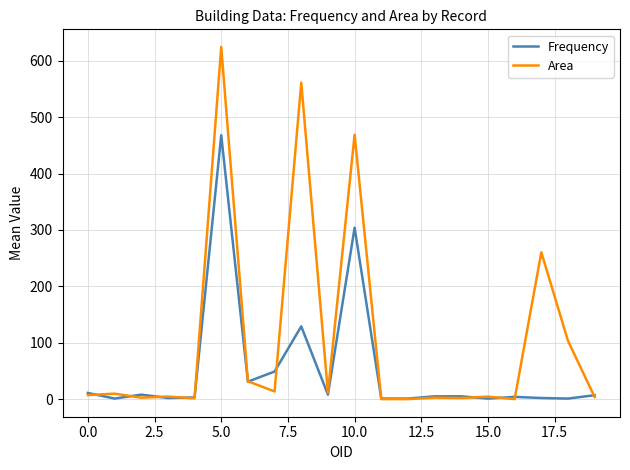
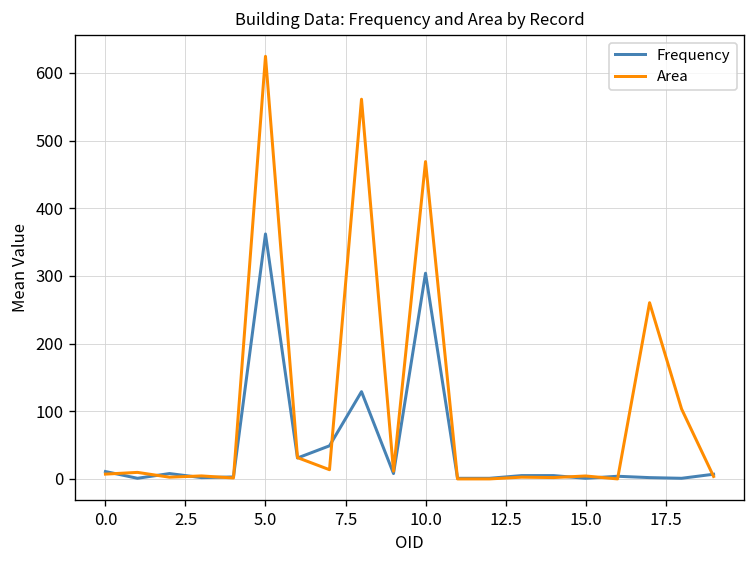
  {
    "Frequency": {
-     "5.0": 470,
+     "5.0": 360,
      "10.0": 300
    },
    "Area": {
      "5.0": 620,
      "10.0": 470
    }
  }
